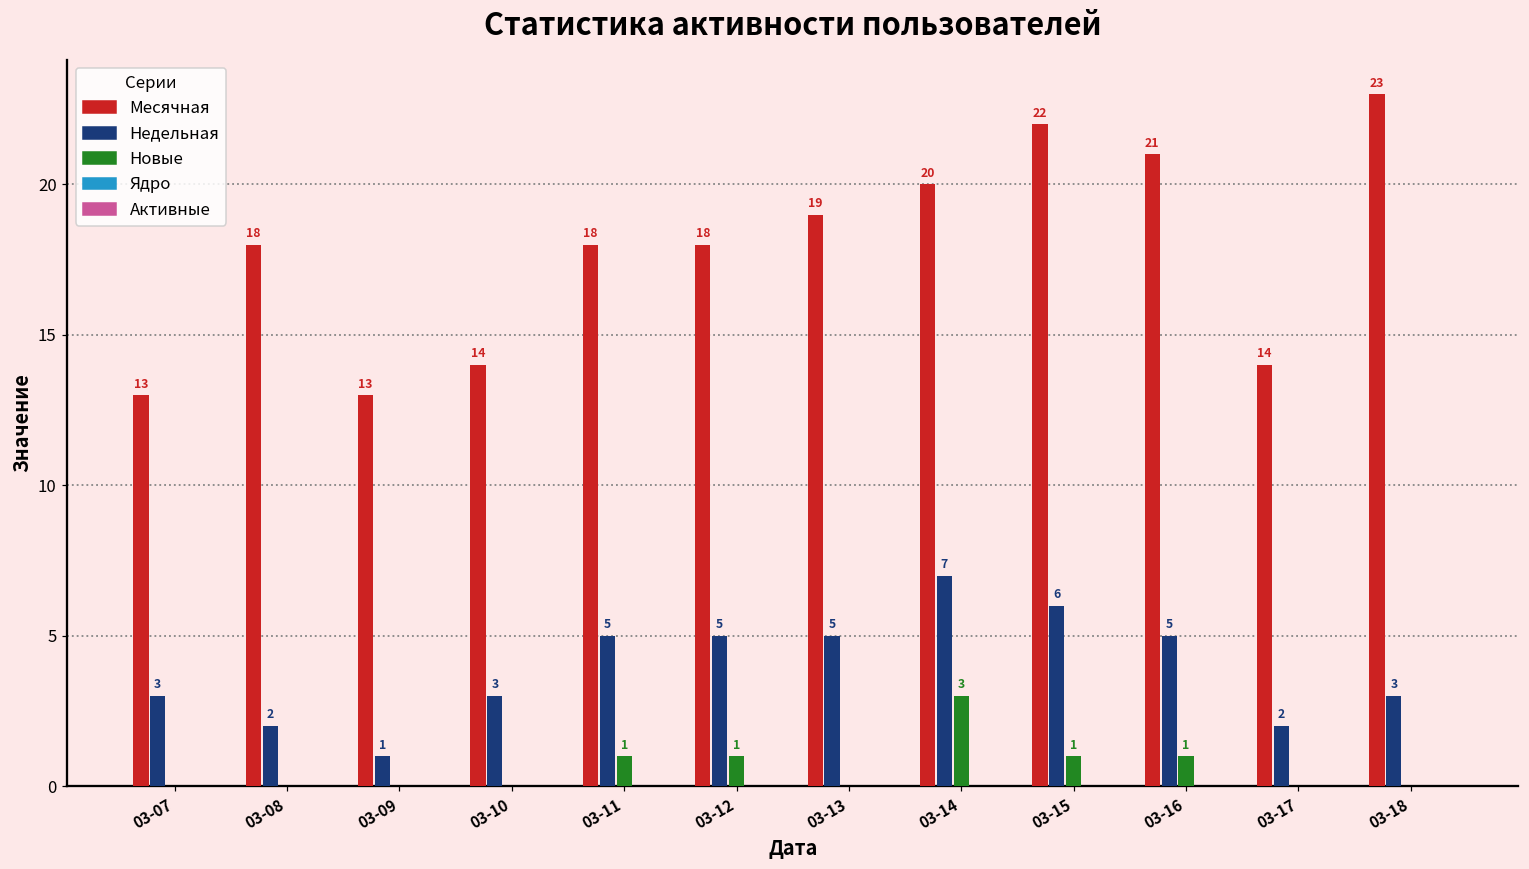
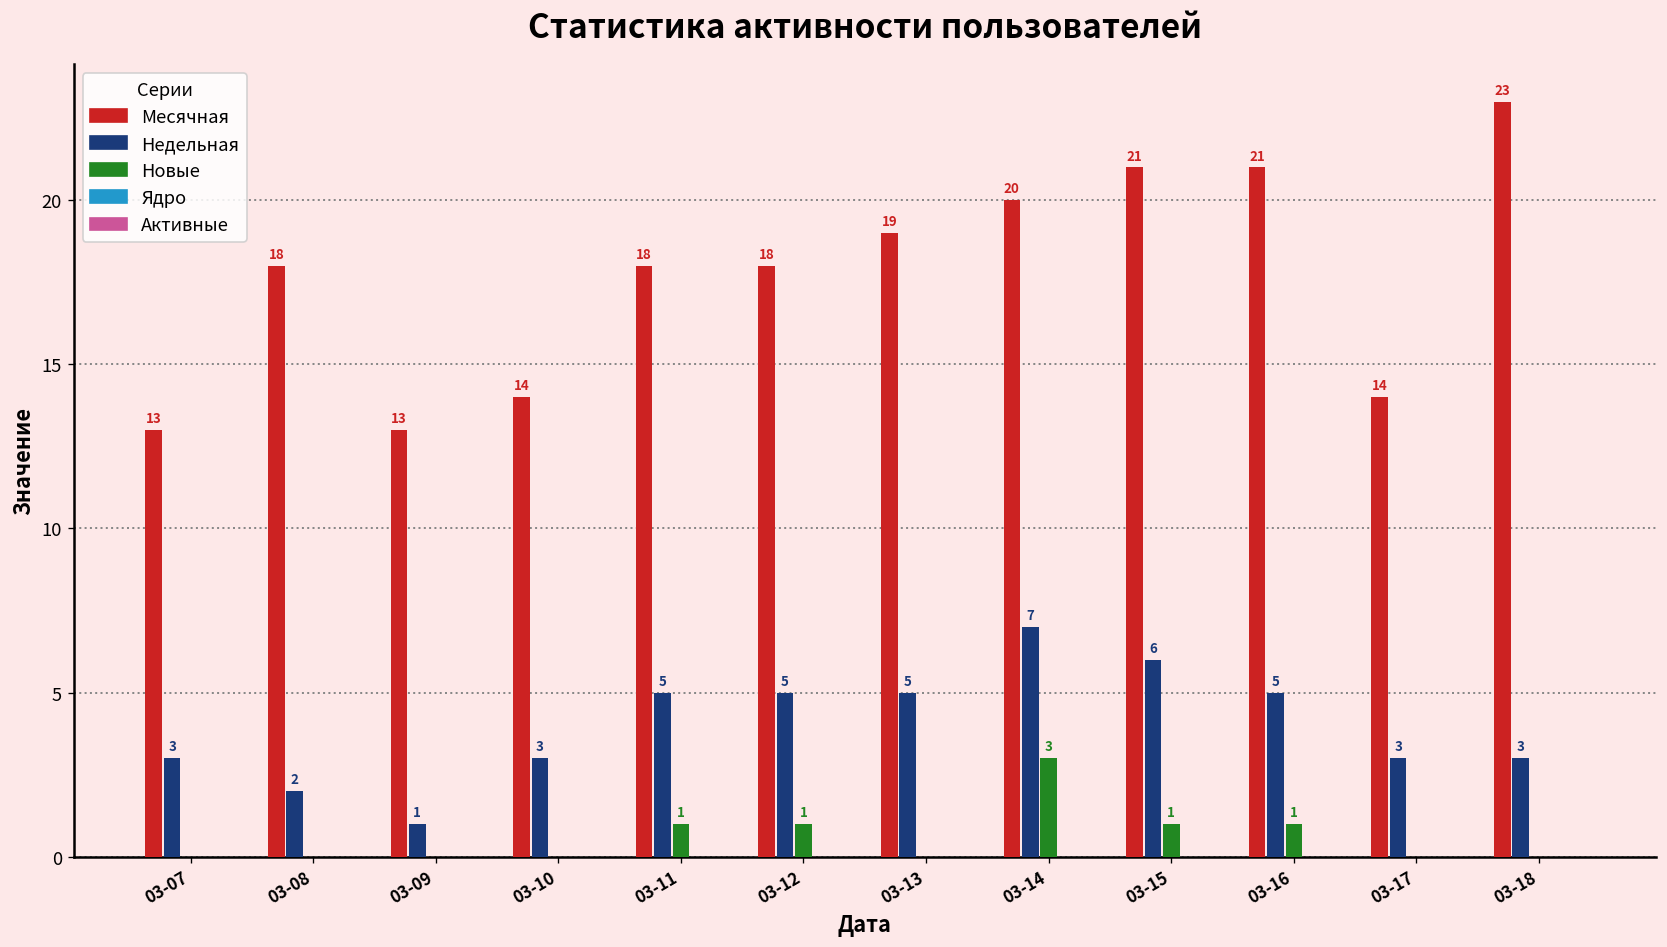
  {
    "Месячная": {
      "03-07": 13,
      "03-08": 18,
      "03-09": 13,
      "03-10": 14,
      "03-11": 18,
      "03-12": 18,
      "03-13": 19,
      "03-14": 20,
-     "03-15": 22,
+     "03-15": 21,
      "03-16": 21,
      "03-17": 14,
      "03-18": 23
    },
    "Недельная": {
      "03-07": 3,
      "03-08": 2,
      "03-09": 1,
      "03-10": 3,
      "03-11": 5,
      "03-12": 5,
      "03-13": 5,
      "03-14": 7,
      "03-15": 6,
      "03-16": 5,
-     "03-17": 2,
+     "03-17": 3,
      "03-18": 3
    },
    "Новые": {
      "03-11": 1,
      "03-12": 1,
      "03-14": 3,
      "03-15": 1,
      "03-16": 1
    },
    "Ядро": {
      "03-07": 0.0,
      "03-08": 0.0,
      "03-09": 0.0,
      "03-10": 0.0,
      "03-11": 0.0,
      "03-12": 0.0,
      "03-13": 0.0,
      "03-14": 0.0,
      "03-15": 0.0,
      "03-16": 0.0,
      "03-17": 0.0,
      "03-18": 0.0
    },
    "Активные": {
      "03-07": 0.0,
      "03-08": 0.0,
      "03-09": 0.0,
      "03-10": 0.0,
      "03-11": 0.0,
      "03-12": 0.0,
      "03-13": 0.0,
      "03-14": 0.0,
      "03-15": 0.0,
      "03-16": 0.0,
      "03-17": 0.0,
      "03-18": 0.0
    }
  }
